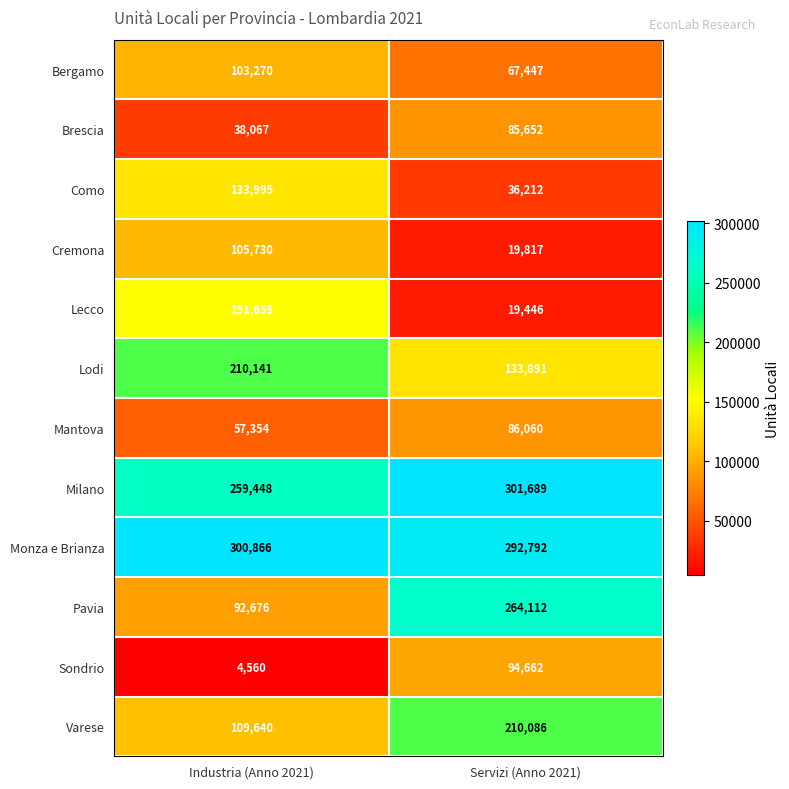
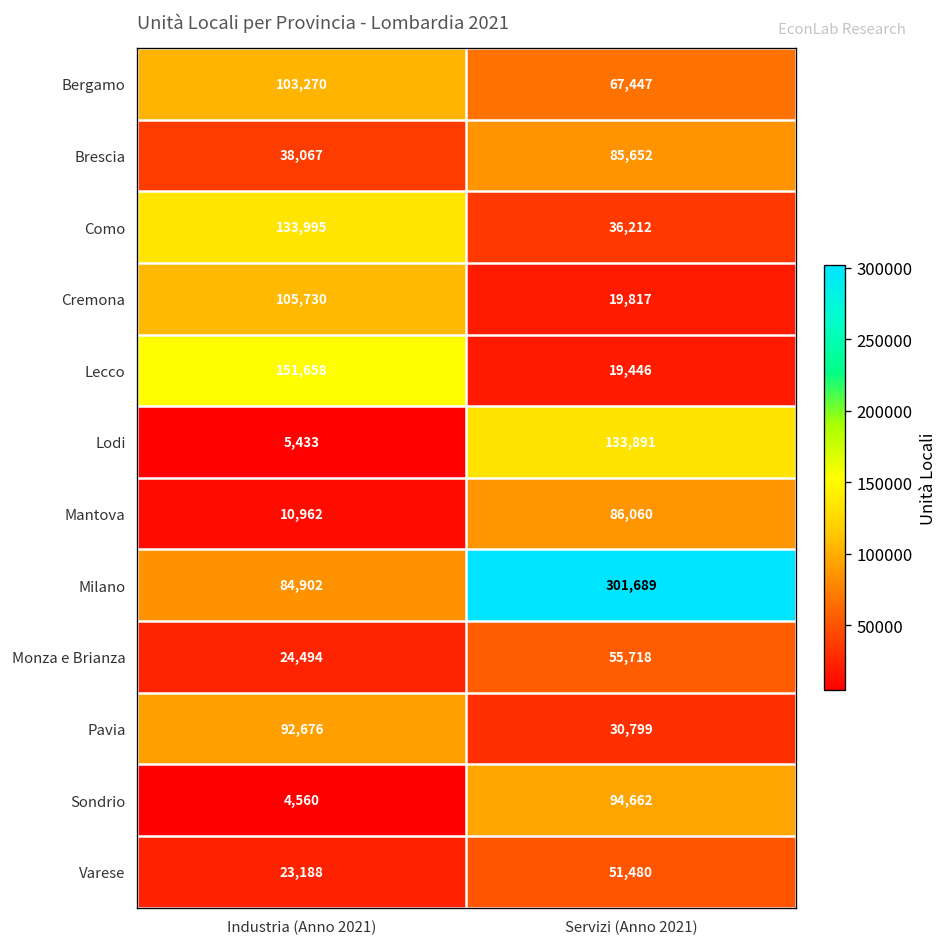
  {
    "Bergamo": {
      "Industria (Anno 2021)": "103,270",
      "Servizi (Anno 2021)": "67,447"
    },
    "Brescia": {
      "Industria (Anno 2021)": "38,067",
      "Servizi (Anno 2021)": "85,652"
    },
    "Como": {
      "Industria (Anno 2021)": "133,995",
      "Servizi (Anno 2021)": "36,212"
    },
    "Cremona": {
      "Industria (Anno 2021)": "105,730",
      "Servizi (Anno 2021)": "19,817"
    },
    "Lecco": {
      "Industria (Anno 2021)": "151,658",
      "Servizi (Anno 2021)": "19,446"
    },
    "Lodi": {
-     "Industria (Anno 2021)": "210,141",
+     "Industria (Anno 2021)": "5,433",
      "Servizi (Anno 2021)": "133,891"
    },
    "Mantova": {
-     "Industria (Anno 2021)": "57,354",
+     "Industria (Anno 2021)": "10,962",
      "Servizi (Anno 2021)": "86,060"
    },
    "Milano": {
-     "Industria (Anno 2021)": "259,448",
+     "Industria (Anno 2021)": "84,902",
      "Servizi (Anno 2021)": "301,689"
    },
    "Monza e Brianza": {
-     "Industria (Anno 2021)": "300,866",
-     "Servizi (Anno 2021)": "292,792"
+     "Industria (Anno 2021)": "24,494",
+     "Servizi (Anno 2021)": "55,718"
    },
    "Pavia": {
      "Industria (Anno 2021)": "92,676",
-     "Servizi (Anno 2021)": "264,112"
+     "Servizi (Anno 2021)": "30,799"
    },
    "Sondrio": {
      "Industria (Anno 2021)": "4,560",
      "Servizi (Anno 2021)": "94,662"
    },
    "Varese": {
-     "Industria (Anno 2021)": "109,640",
-     "Servizi (Anno 2021)": "210,086"
+     "Industria (Anno 2021)": "23,188",
+     "Servizi (Anno 2021)": "51,480"
    }
  }
